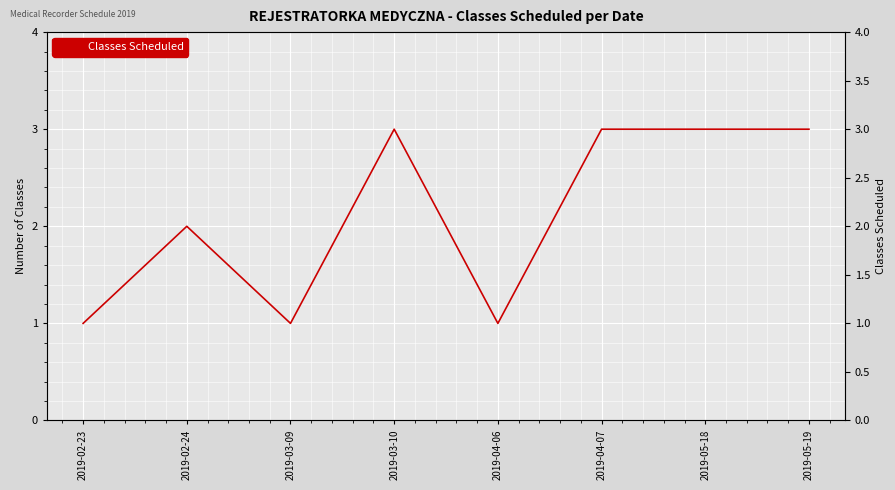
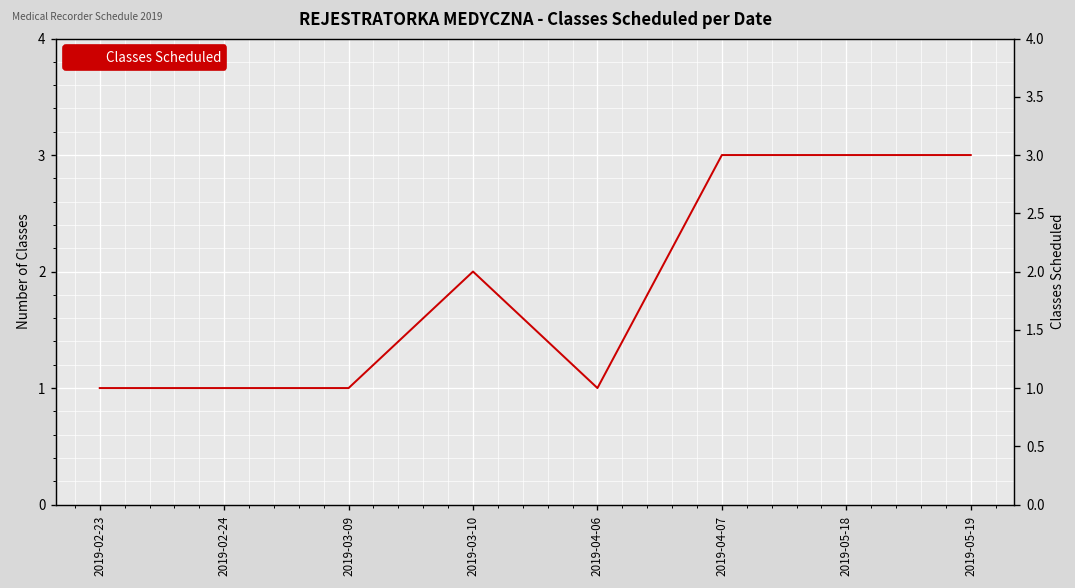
  {
    "2019-02-23": 1,
-   "2019-02-24": 2,
+   "2019-02-24": 1,
    "2019-03-09": 1,
-   "2019-03-10": 3,
+   "2019-03-10": 2,
    "2019-04-06": 1,
    "2019-04-07": 3,
    "2019-05-18": 3,
    "2019-05-19": 3
  }
